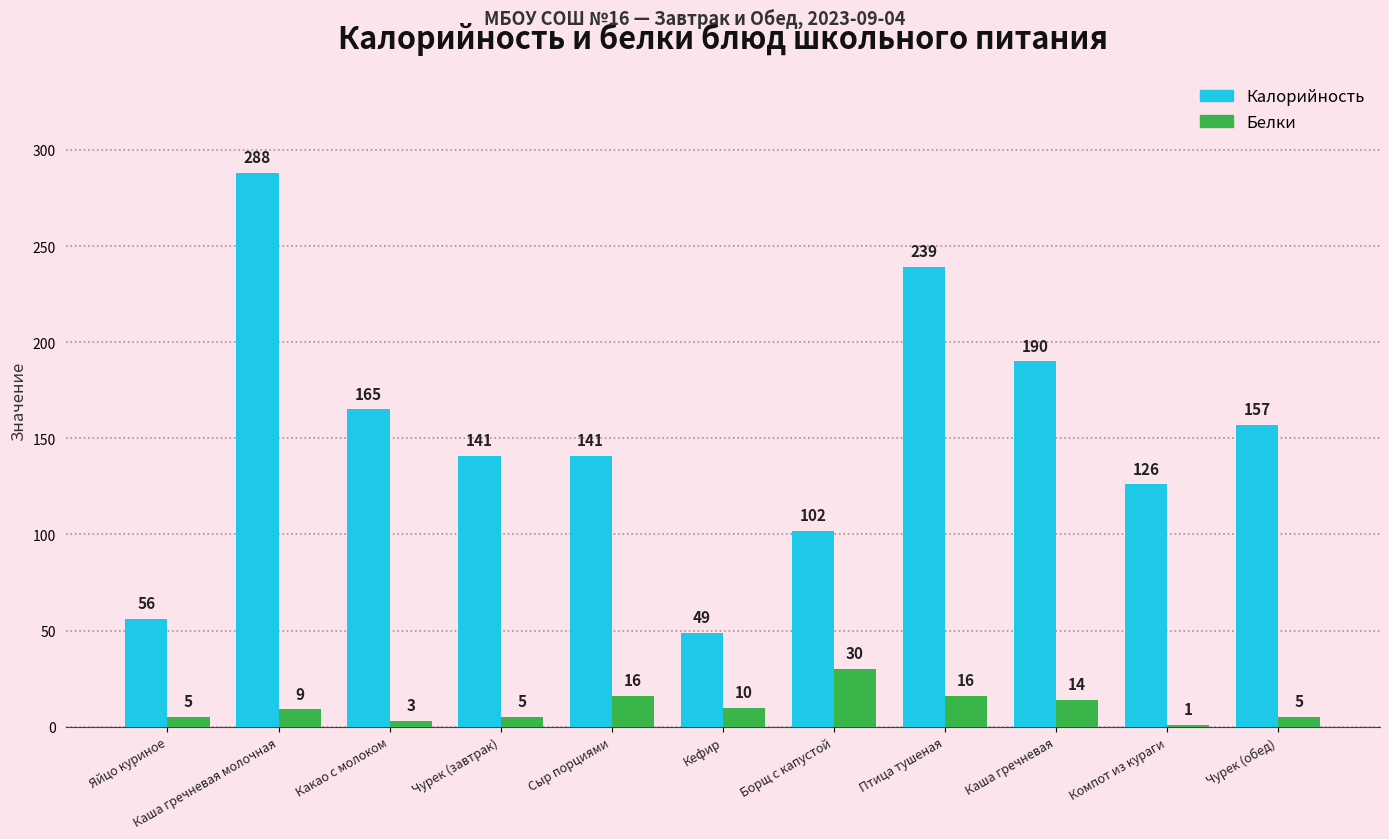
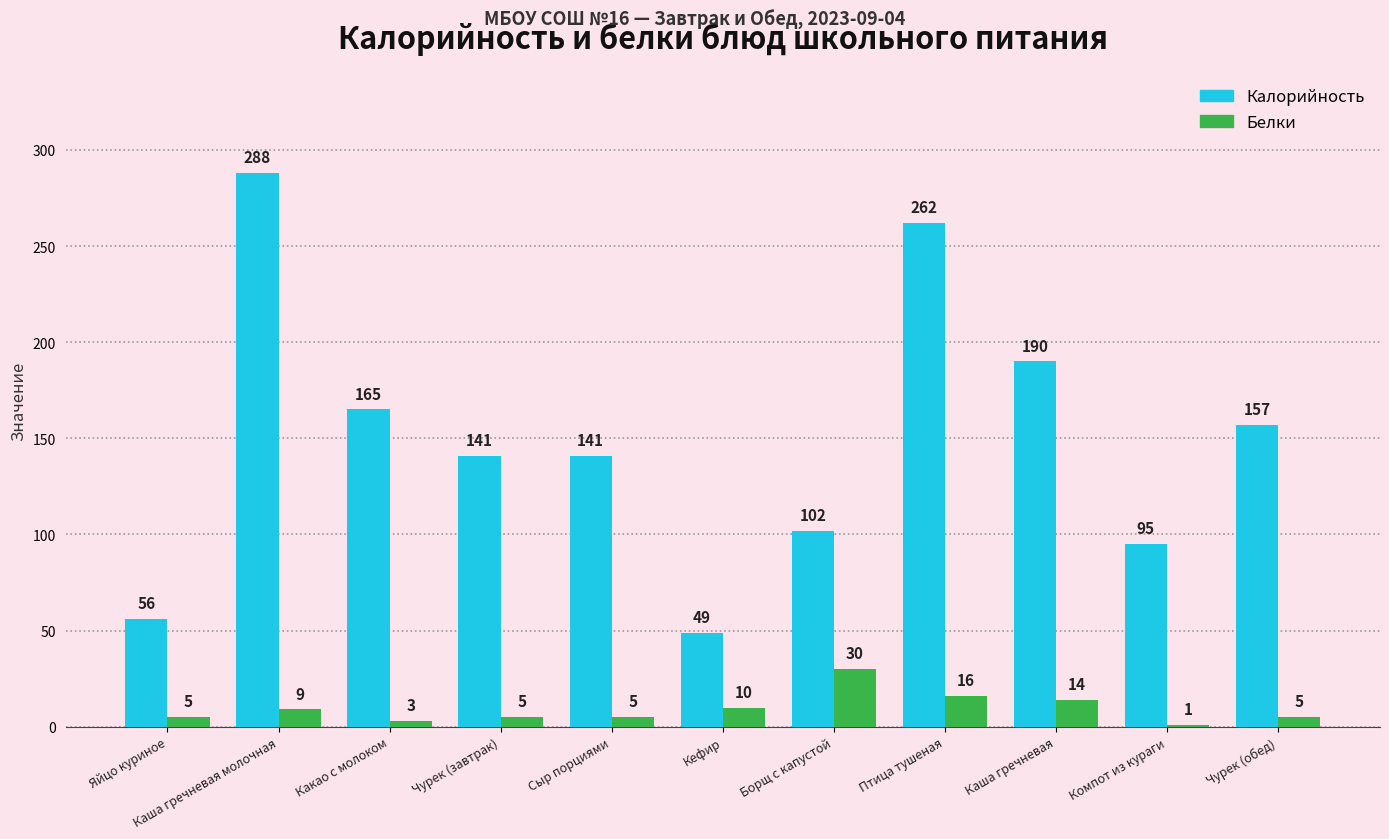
  {
    "Калорийность": {
      "Яйцо куриное": 56,
      "Каша гречневая молочная": 288,
      "Какао с молоком": 165,
      "Чурек (завтрак)": 141,
      "Сыр порциями": 141,
      "Кефир": 49,
      "Борщ с капустой": 102,
-     "Птица тушеная": 239,
+     "Птица тушеная": 262,
      "Каша гречневая": 190,
-     "Компот из кураги": 126,
+     "Компот из кураги": 95,
      "Чурек (обед)": 157
    },
    "Белки": {
      "Яйцо куриное": 5,
      "Каша гречневая молочная": 9,
      "Какао с молоком": 3,
      "Чурек (завтрак)": 5,
-     "Сыр порциями": 16,
+     "Сыр порциями": 5,
      "Кефир": 10,
      "Борщ с капустой": 30,
      "Птица тушеная": 16,
      "Каша гречневая": 14,
      "Компот из кураги": 1,
      "Чурек (обед)": 5
    }
  }
